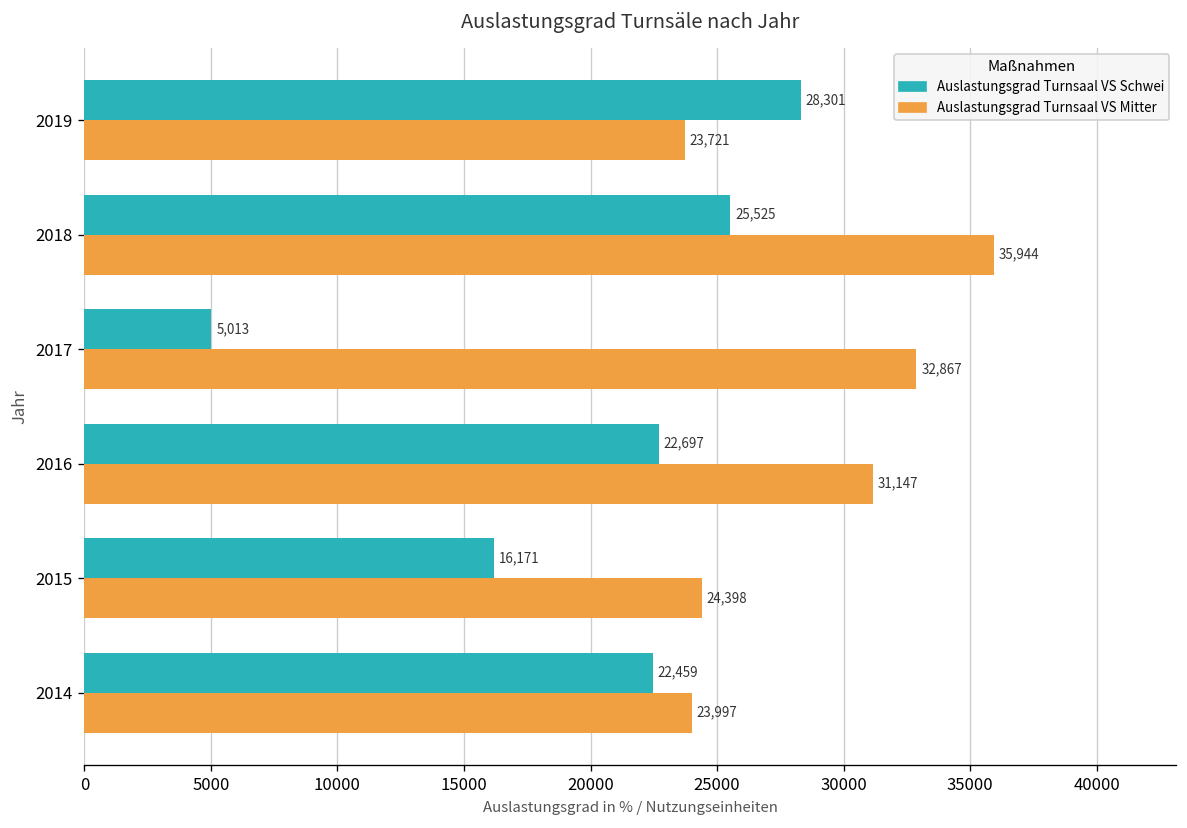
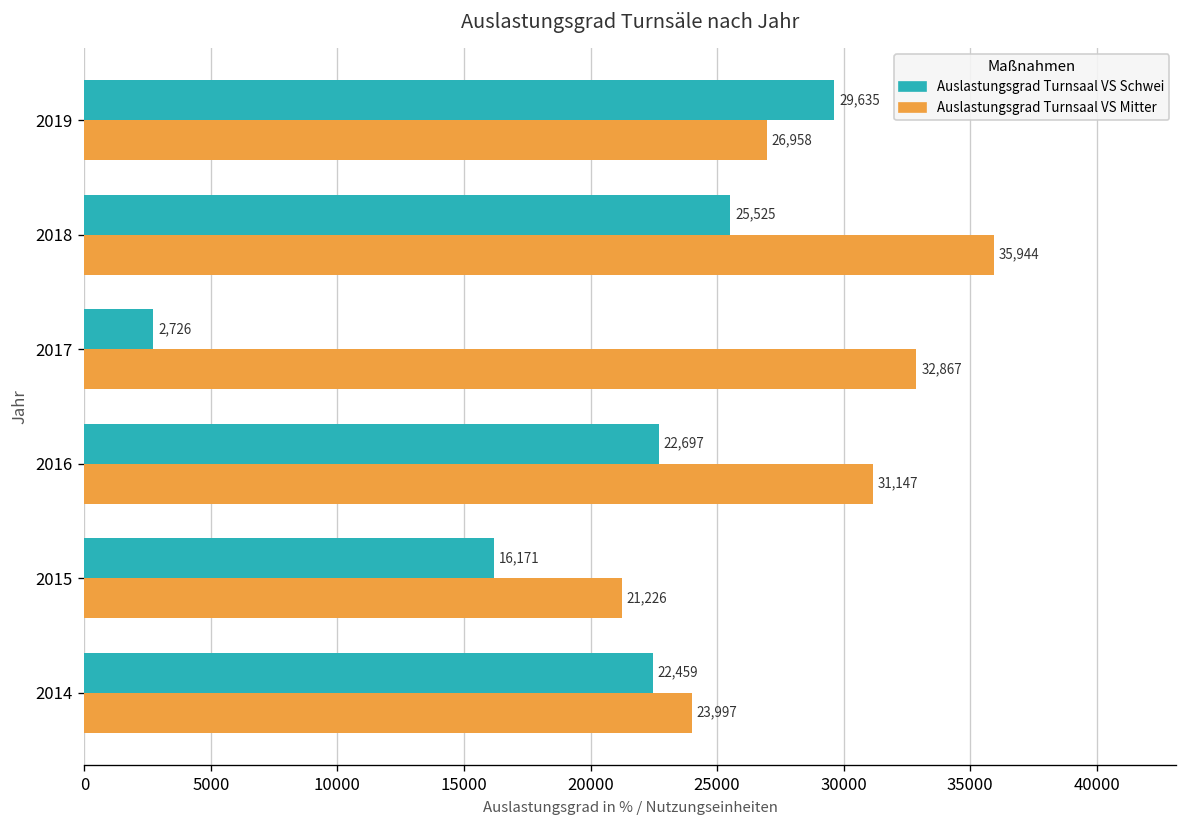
  {
    "Auslastungsgrad Turnsaal VS Schwei": {
-     "2019": "28,301",
+     "2019": "29,635",
      "2018": "25,525",
-     "2017": "5,013",
+     "2017": "2,726",
      "2016": "22,697",
      "2015": "16,171",
      "2014": "22,459"
    },
    "Auslastungsgrad Turnsaal VS Mitter": {
-     "2019": "23,721",
+     "2019": "26,958",
      "2018": "35,944",
      "2017": "32,867",
      "2016": "31,147",
-     "2015": "24,398",
+     "2015": "21,226",
      "2014": "23,997"
    }
  }
